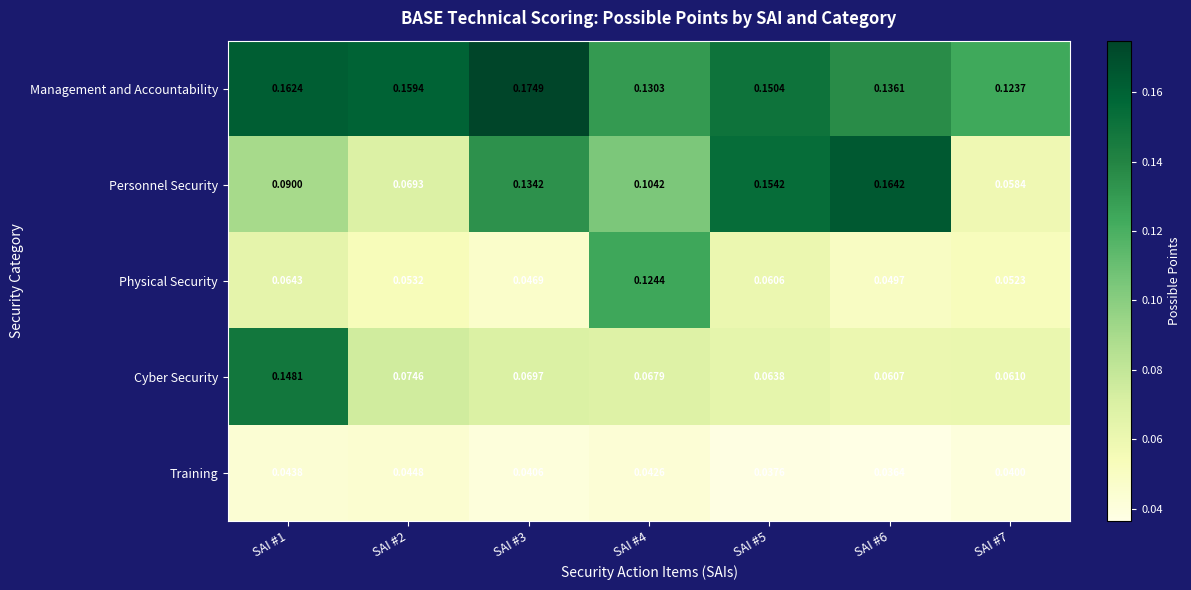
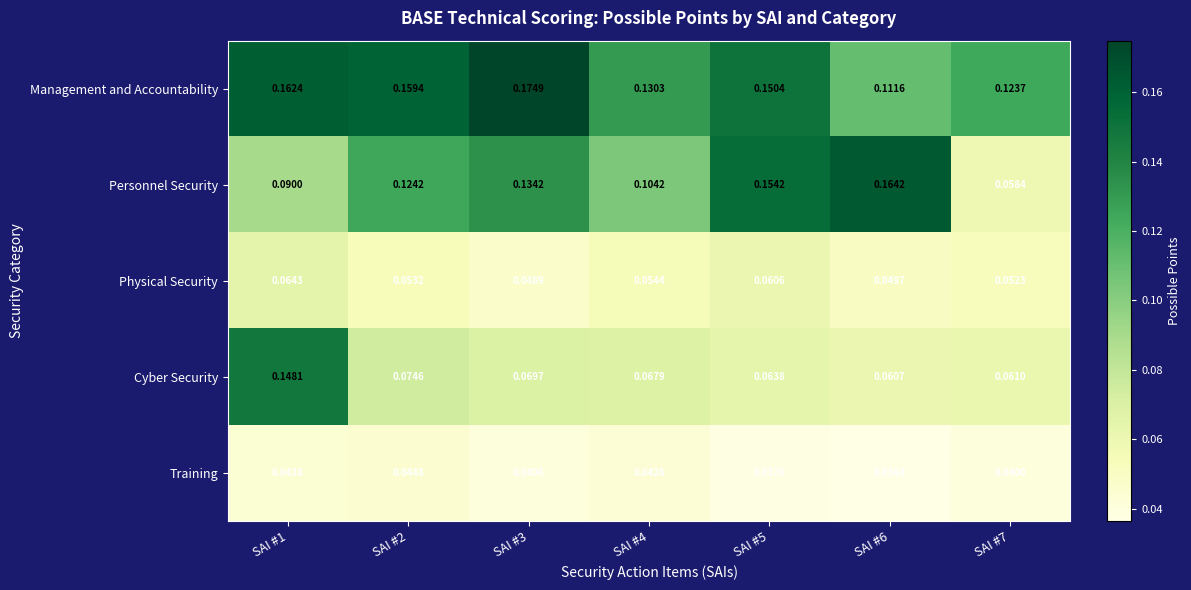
  {
    "Management and Accountability": {
      "SAI #1": 0.1624,
      "SAI #2": 0.1594,
      "SAI #3": 0.1749,
      "SAI #4": 0.1303,
      "SAI #5": 0.1504,
-     "SAI #6": 0.1361,
+     "SAI #6": 0.1116,
      "SAI #7": 0.1237
    },
    "Personnel Security": {
      "SAI #1": 0.0900,
-     "SAI #2": 0.0693,
+     "SAI #2": 0.1242,
      "SAI #3": 0.1342,
      "SAI #4": 0.1042,
      "SAI #5": 0.1542,
      "SAI #6": 0.1642,
      "SAI #7": 0.0584
    },
    "Physical Security": {
      "SAI #1": 0.0643,
      "SAI #2": 0.0532,
      "SAI #3": 0.0469,
-     "SAI #4": 0.1244,
+     "SAI #4": 0.0544,
      "SAI #5": 0.0606,
      "SAI #6": 0.0497,
      "SAI #7": 0.0523
    },
    "Cyber Security": {
      "SAI #1": 0.1481,
      "SAI #2": 0.0746,
      "SAI #3": 0.0697,
      "SAI #4": 0.0679,
      "SAI #5": 0.0638,
      "SAI #6": 0.0607,
      "SAI #7": 0.0610
    }
  }
